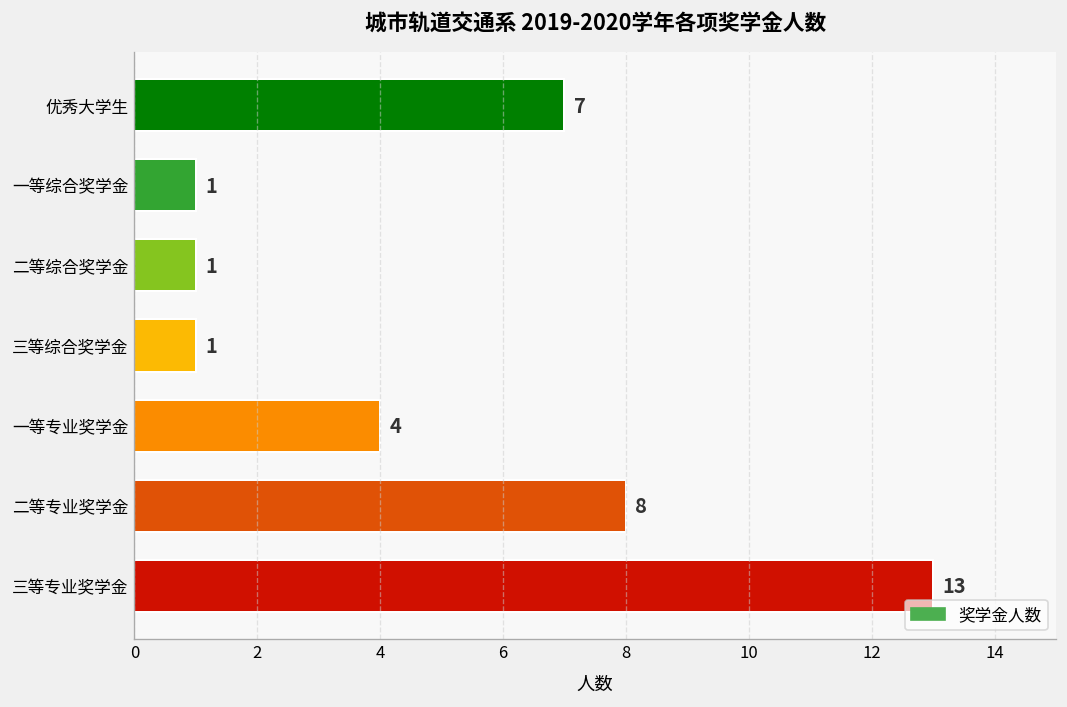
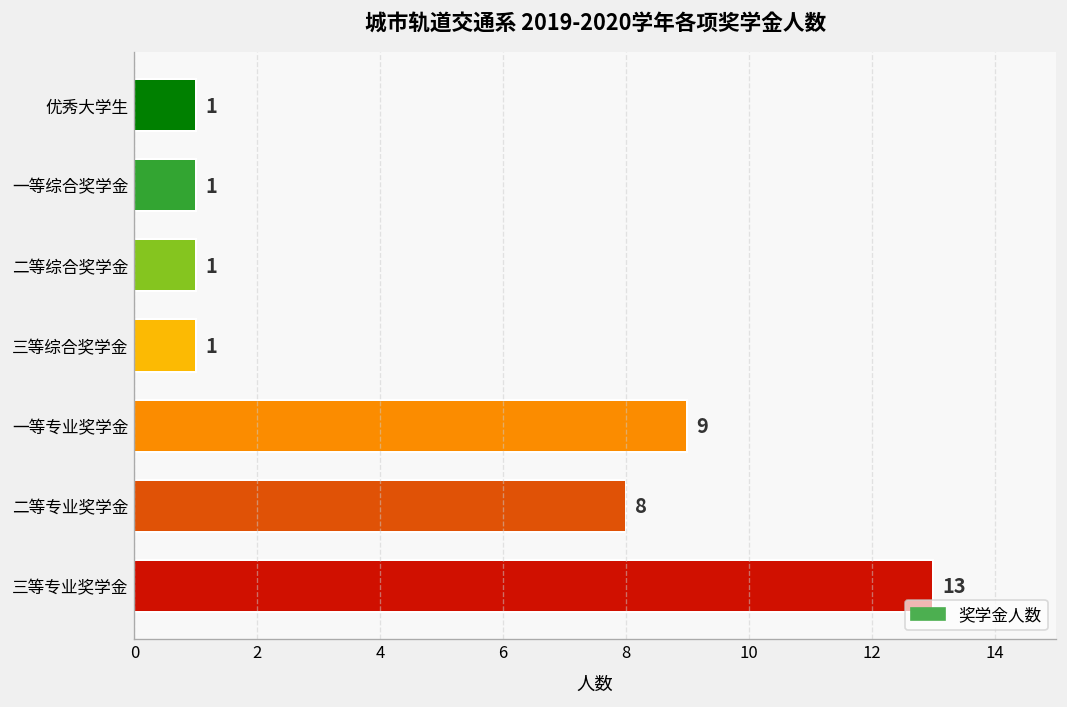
  {
-   "优秀大学生": 7,
+   "优秀大学生": 1,
    "一等综合奖学金": 1,
    "二等综合奖学金": 1,
    "三等综合奖学金": 1,
-   "一等专业奖学金": 4,
+   "一等专业奖学金": 9,
    "二等专业奖学金": 8,
    "三等专业奖学金": 13
  }
